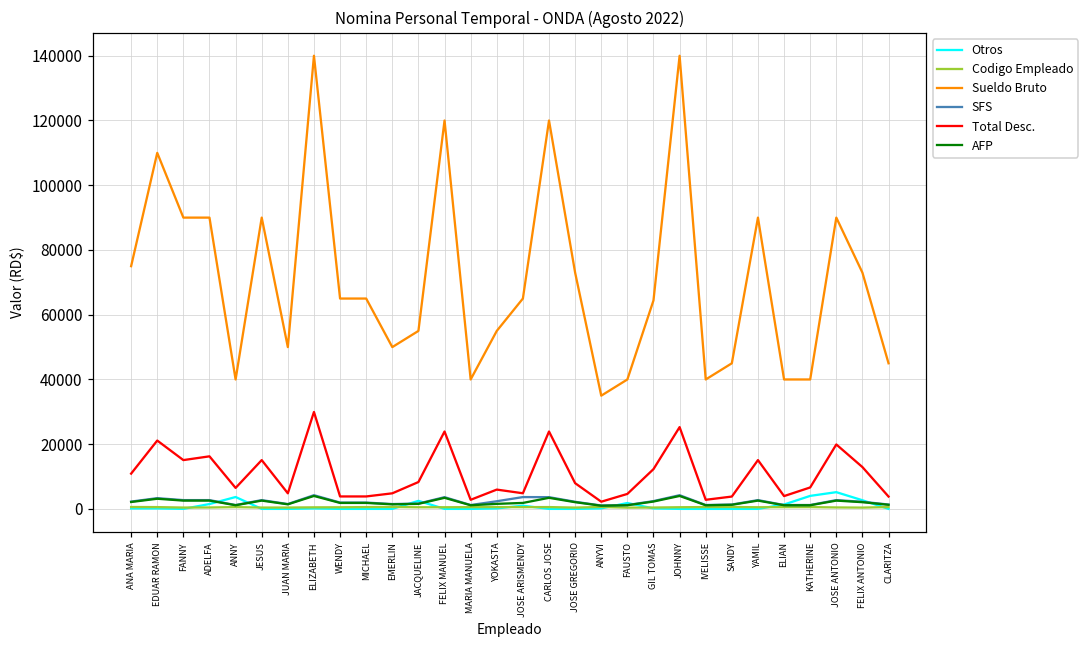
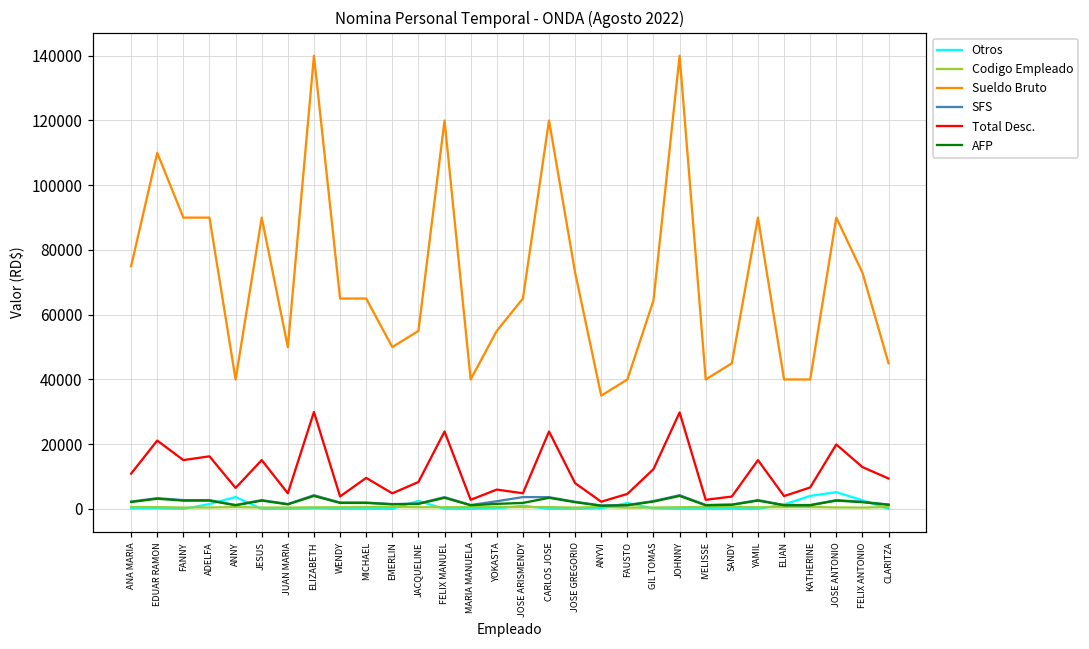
  {
    "Otros": {
      "ADELFA": 2000,
      "ANNY": 4000,
      "KATHERINE": 4000,
      "JOSE ANTONIO": 5000
    },
    "Codigo Empleado": {
      "ADELFA": 0,
      "JACQUELINE": 1000,
      "JOSE ANTONIO": 0,
      "FELIX ANTONIO": 0
    },
    "Sueldo Bruto": {
      "ANA MARIA": 75000,
      "EDUAR RAMON": 110000,
      "FANNY": 90000,
      "ADELFA": 90000,
      "ANNY": 40000,
      "JESUS": 90000,
      "JUAN MARIA": 50000,
      "ELIZABETH": 140000,
      "WENDY": 65000,
      "MICHAEL": 65000,
      "EMERLIN": 50000,
      "JACQUELINE": 55000,
      "FELIX MANUEL": 120000,
      "MARIA MANUELA": 40000,
      "YOKASTA": 55000,
      "JOSE ARISMENDY": 65000,
      "CARLOS JOSE": 120000,
      "JOSE GREGORIO": 73000,
      "ANYVI": 35000,
      "FAUSTO": 40000,
      "GIL TOMAS": 64000,
      "JOHNNY": 140000,
      "IVELISSE": 40000,
      "SANDY": 45000,
      "YAMIL": 90000,
      "ELIAN": 40000,
      "KATHERINE": 40000,
      "JOSE ANTONIO": 90000,
      "FELIX ANTONIO": 73000,
      "CLARITZA": 45000
    },
    "SFS": {
      "JOSE ARISMENDY": 4000
    },
    "Total Desc.": {
      "ANA MARIA": 11000,
      "EDUAR RAMON": 21000,
      "FANNY": 15000,
      "ADELFA": 16000,
      "ANNY": 6000,
      "JESUS": 15000,
      "JUAN MARIA": 5000,
      "ELIZABETH": 30000,
      "WENDY": 4000,
-     "MICHAEL": 4000,
+     "MICHAEL": 10000,
      "EMERLIN": 5000,
      "JACQUELINE": 8000,
      "FELIX MANUEL": 24000,
      "MARIA MANUELA": 3000,
      "YOKASTA": 6000,
      "JOSE ARISMENDY": 5000,
      "CARLOS JOSE": 24000,
      "JOSE GREGORIO": 8000,
      "ANYVI": 2000,
      "FAUSTO": 5000,
      "GIL TOMAS": 12000,
-     "JOHNNY": 25000,
+     "JOHNNY": 30000,
      "IVELISSE": 3000,
      "SANDY": 4000,
      "YAMIL": 15000,
      "ELIAN": 4000,
      "KATHERINE": 7000,
      "JOSE ANTONIO": 20000,
      "FELIX ANTONIO": 13000,
-     "CLARITZA": 4000
+     "CLARITZA": 9000
    }
  }
